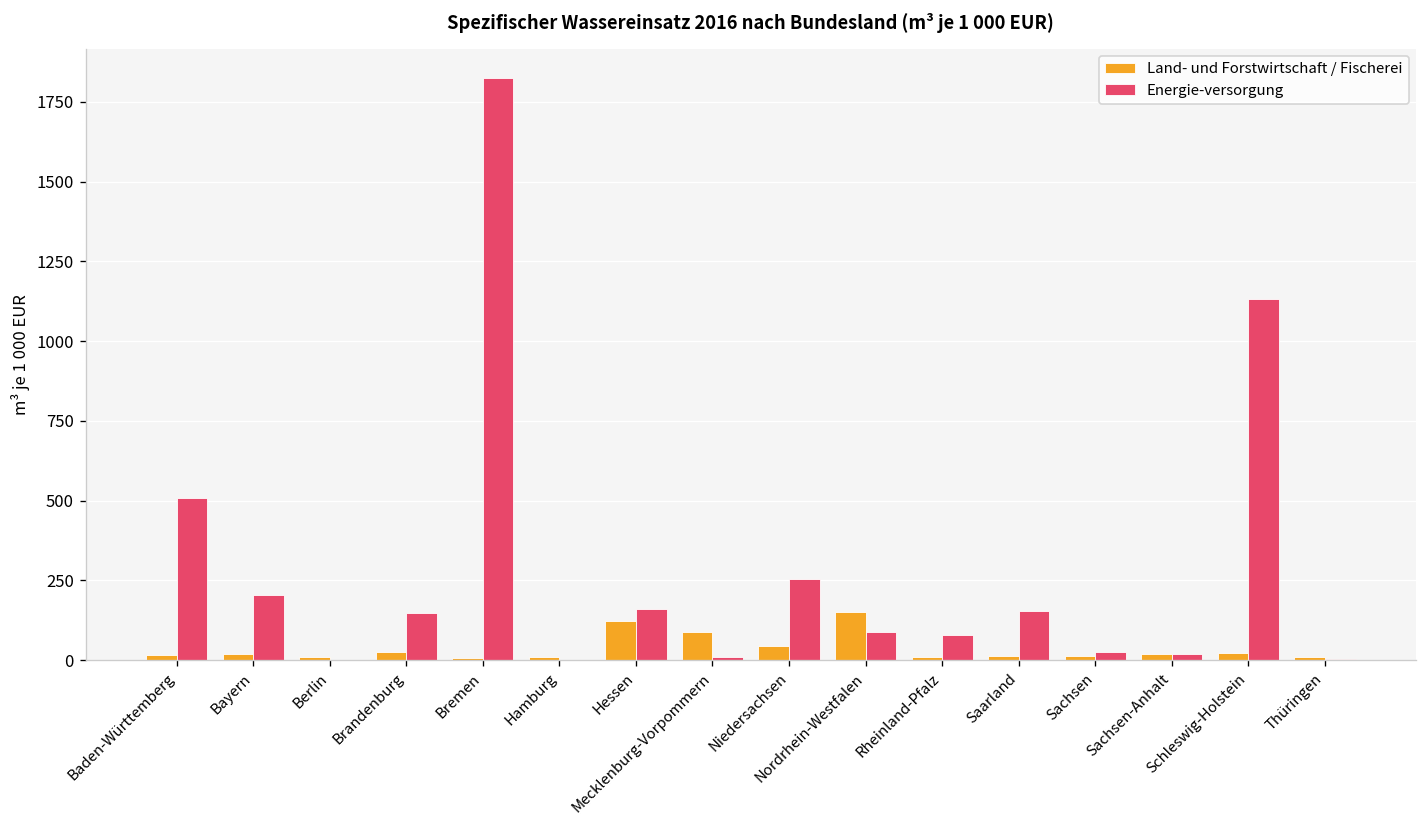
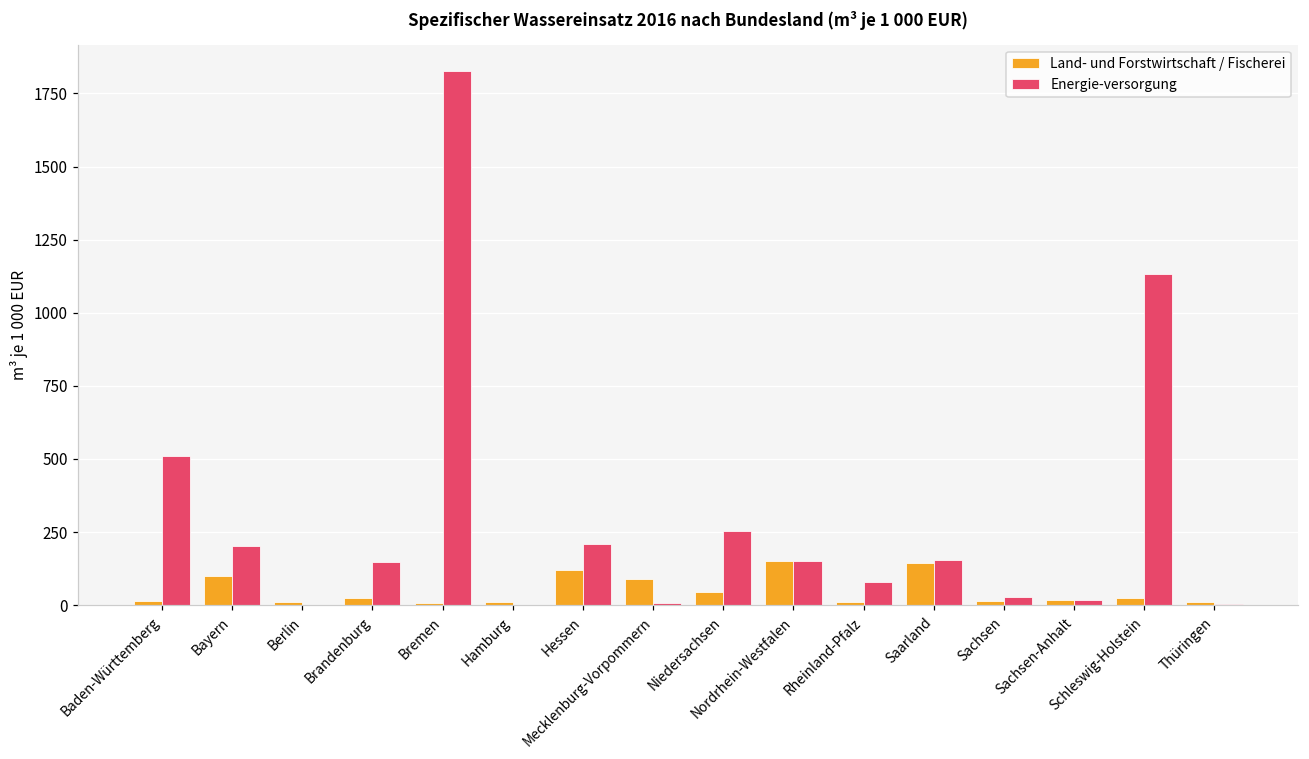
  {
    "Land- und Forstwirtschaft / Fischerei": {
      "Baden-Württemberg": 20,
-     "Bayern": 20,
+     "Bayern": 100,
      "Berlin": 10,
      "Brandenburg": 30,
      "Hamburg": 10,
      "Hessen": 120,
      "Mecklenburg-Vorpommern": 90,
      "Niedersachsen": 50,
      "Nordrhein-Westfalen": 150,
      "Rheinland-Pfalz": 10,
-     "Saarland": 10,
+     "Saarland": 150,
      "Sachsen": 10,
      "Sachsen-Anhalt": 20,
      "Schleswig-Holstein": 20,
      "Thüringen": 10
    },
    "Energie-versorgung": {
      "Baden-Württemberg": 510,
      "Bayern": 200,
      "Berlin": 0,
      "Brandenburg": 150,
      "Bremen": 1830,
      "Hamburg": 0,
-     "Hessen": 160,
+     "Hessen": 210,
      "Niedersachsen": 250,
-     "Nordrhein-Westfalen": 90,
+     "Nordrhein-Westfalen": 150,
      "Rheinland-Pfalz": 80,
      "Saarland": 160,
      "Sachsen": 30,
      "Sachsen-Anhalt": 20,
      "Schleswig-Holstein": 1130
    }
  }
